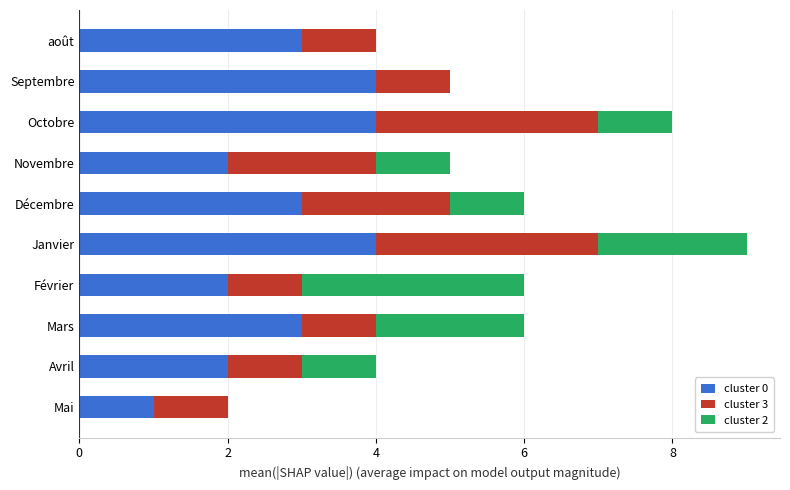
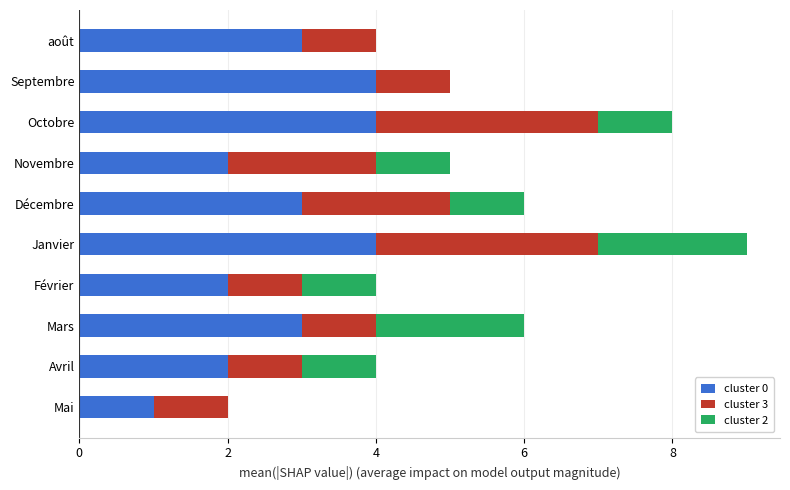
  {
    "cluster 0": {
      "août": 3,
      "Septembre": 4,
      "Octobre": 4,
      "Novembre": 2,
      "Décembre": 3,
      "Janvier": 4,
      "Février": 2,
      "Mars": 3,
      "Avril": 2,
      "Mai": 1
    },
    "cluster 3": {
      "août": 1,
      "Septembre": 1,
      "Octobre": 3,
      "Novembre": 2,
      "Décembre": 2,
      "Janvier": 3,
      "Février": 1,
      "Mars": 1,
      "Avril": 1,
      "Mai": 1
    },
    "cluster 2": {
      "août": 0,
      "Septembre": 0,
      "Octobre": 1,
      "Novembre": 1,
      "Décembre": 1,
      "Janvier": 2,
-     "Février": 3,
+     "Février": 1,
      "Mars": 2,
      "Avril": 1,
      "Mai": 0
    }
  }
